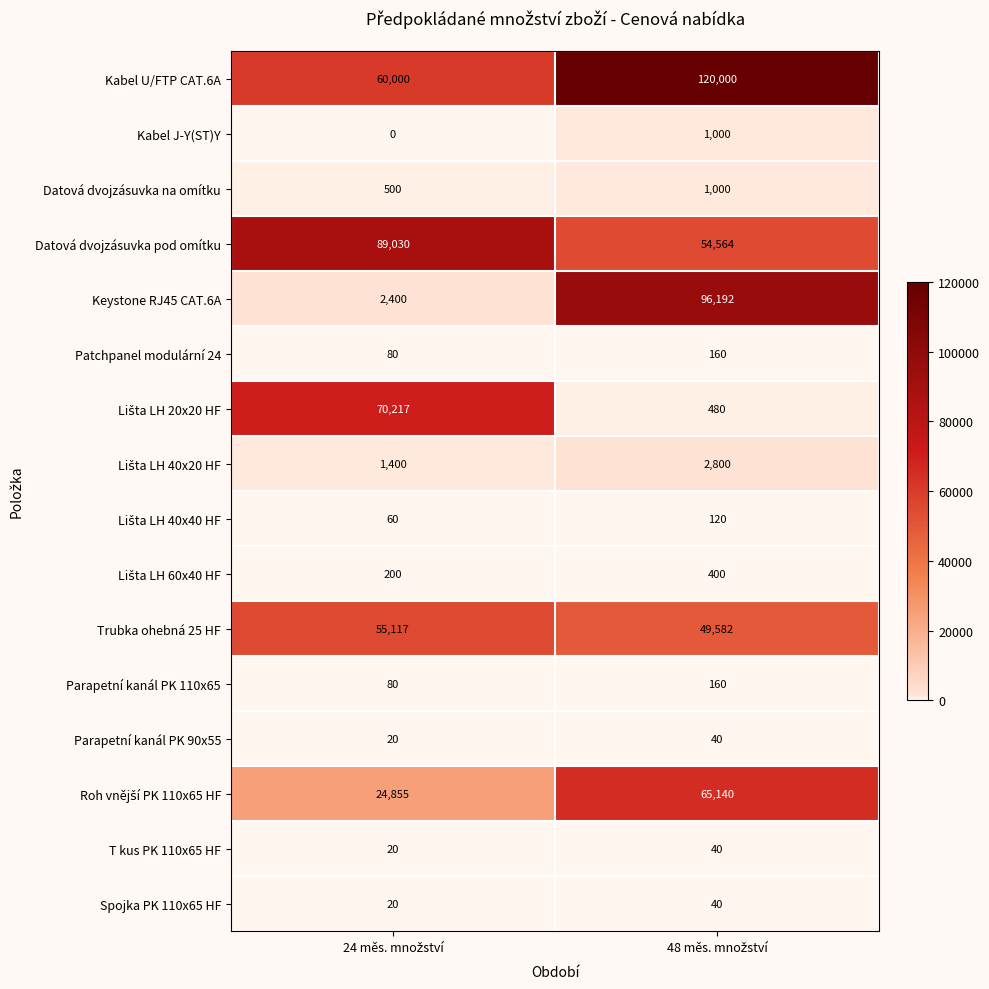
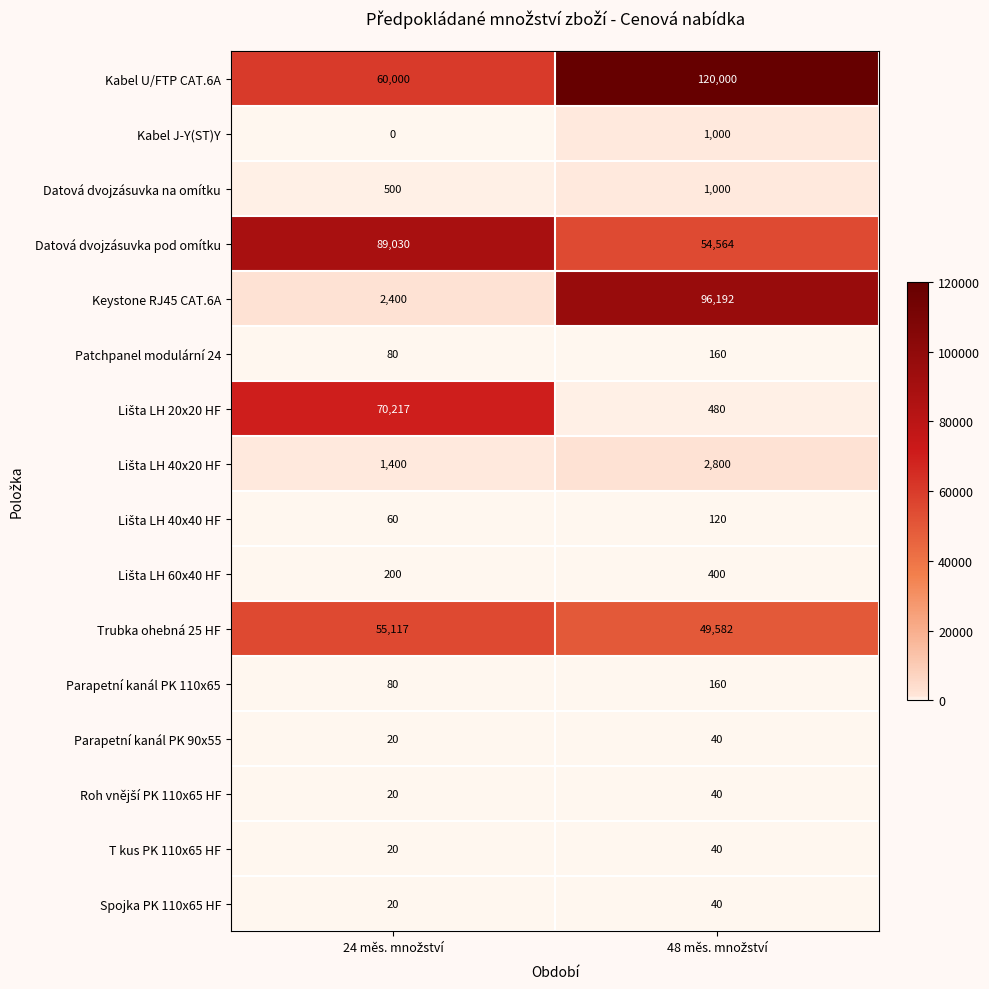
  {
    "Kabel U/FTP CAT.6A": {
      "24 měs. množství": "60,000",
      "48 měs. množství": "120,000"
    },
    "Kabel J-Y(ST)Y": {
      "24 měs. množství": "0",
      "48 měs. množství": "1,000"
    },
    "Datová dvojzásuvka na omítku": {
      "24 měs. množství": "500",
      "48 měs. množství": "1,000"
    },
    "Datová dvojzásuvka pod omítku": {
      "24 měs. množství": "89,030",
      "48 měs. množství": "54,564"
    },
    "Keystone RJ45 CAT.6A": {
      "24 měs. množství": "2,400",
      "48 měs. množství": "96,192"
    },
    "Patchpanel modulární 24": {
      "24 měs. množství": "80",
      "48 měs. množství": "160"
    },
    "Lišta LH 20x20 HF": {
      "24 měs. množství": "70,217",
      "48 měs. množství": "480"
    },
    "Lišta LH 40x20 HF": {
      "24 měs. množství": "1,400",
      "48 měs. množství": "2,800"
    },
    "Lišta LH 40x40 HF": {
      "24 měs. množství": "60",
      "48 měs. množství": "120"
    },
    "Lišta LH 60x40 HF": {
      "24 měs. množství": "200",
      "48 měs. množství": "400"
    },
    "Trubka ohebná 25 HF": {
      "24 měs. množství": "55,117",
      "48 měs. množství": "49,582"
    },
    "Parapetní kanál PK 110x65": {
      "24 měs. množství": "80",
      "48 měs. množství": "160"
    },
    "Parapetní kanál PK 90x55": {
      "24 měs. množství": "20",
      "48 měs. množství": "40"
    },
    "Roh vnější PK 110x65 HF": {
-     "24 měs. množství": "24,855",
-     "48 měs. množství": "65,140"
+     "24 měs. množství": "20",
+     "48 měs. množství": "40"
    },
    "T kus PK 110x65 HF": {
      "24 měs. množství": "20",
      "48 měs. množství": "40"
    },
    "Spojka PK 110x65 HF": {
      "24 měs. množství": "20",
      "48 měs. množství": "40"
    }
  }
